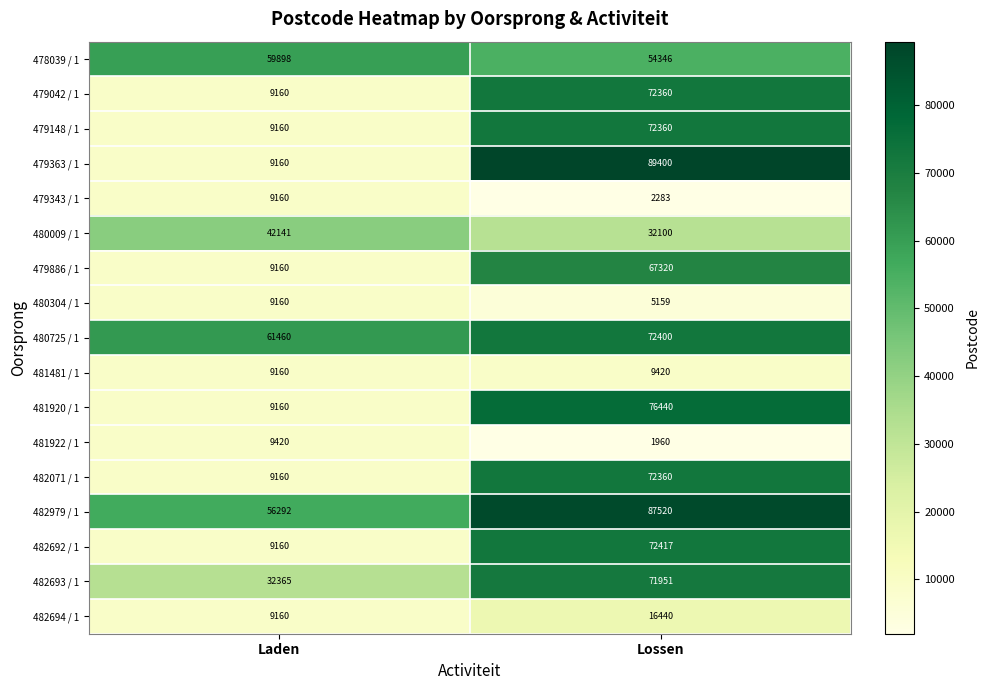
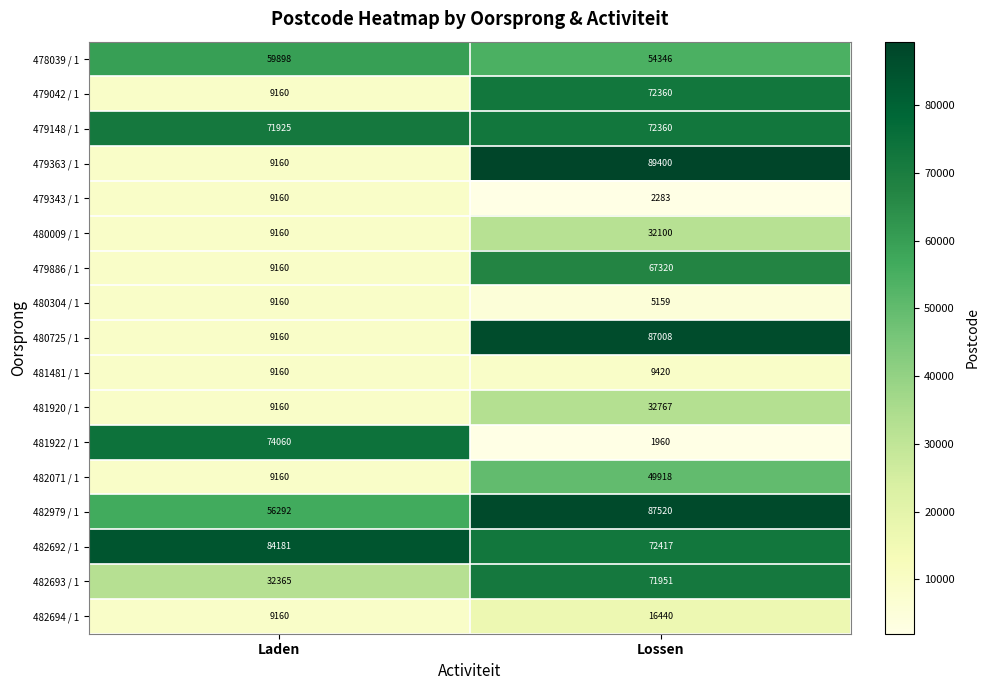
  {
    "478039 / 1": {
      "Laden": 59898,
      "Lossen": 54346
    },
    "479042 / 1": {
      "Laden": 9160,
      "Lossen": 72360
    },
    "479148 / 1": {
-     "Laden": 9160,
+     "Laden": 71925,
      "Lossen": 72360
    },
    "479363 / 1": {
      "Laden": 9160,
      "Lossen": 89400
    },
    "479343 / 1": {
      "Laden": 9160,
      "Lossen": 2283
    },
    "480009 / 1": {
-     "Laden": 42141,
+     "Laden": 9160,
      "Lossen": 32100
    },
    "479886 / 1": {
      "Laden": 9160,
      "Lossen": 67320
    },
    "480304 / 1": {
      "Laden": 9160,
      "Lossen": 5159
    },
    "480725 / 1": {
-     "Laden": 61460,
-     "Lossen": 72400
+     "Laden": 9160,
+     "Lossen": 87008
    },
    "481481 / 1": {
      "Laden": 9160,
      "Lossen": 9420
    },
    "481920 / 1": {
      "Laden": 9160,
-     "Lossen": 76440
+     "Lossen": 32767
    },
    "481922 / 1": {
-     "Laden": 9420,
+     "Laden": 74060,
      "Lossen": 1960
    },
    "482071 / 1": {
      "Laden": 9160,
-     "Lossen": 72360
+     "Lossen": 49918
    },
    "482979 / 1": {
      "Laden": 56292,
      "Lossen": 87520
    },
    "482692 / 1": {
-     "Laden": 9160,
+     "Laden": 84181,
      "Lossen": 72417
    },
    "482693 / 1": {
      "Laden": 32365,
      "Lossen": 71951
    },
    "482694 / 1": {
      "Laden": 9160,
      "Lossen": 16440
    }
  }
